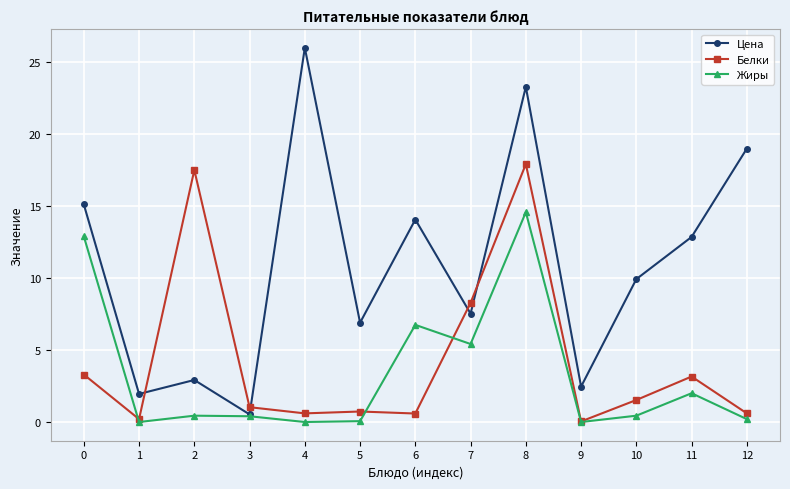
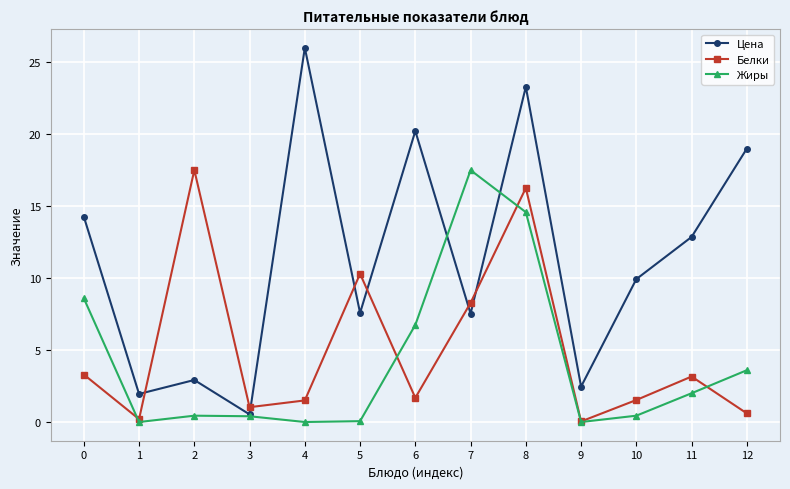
  {
    "Цена": {
-     "0": 15.1,
+     "0": 14.3,
      "1": 2.0,
      "2": 2.9,
      "4": 26.0,
-     "5": 6.9,
-     "6": 14.1,
+     "5": 7.6,
+     "6": 20.2,
      "7": 7.5,
      "8": 23.3,
      "9": 2.5,
      "10": 9.9,
      "11": 12.9,
      "12": 19.0
    },
    "Белки": {
      "0": 3.3,
      "1": 0.2,
      "2": 17.5,
      "3": 1.0,
-     "4": 0.6,
-     "5": 0.7,
-     "6": 0.6,
+     "4": 1.5,
+     "5": 10.3,
+     "6": 1.7,
      "7": 8.3,
-     "8": 17.9,
+     "8": 16.3,
      "10": 1.5,
      "11": 3.2,
      "12": 0.6
    },
    "Жиры": {
-     "0": 12.9,
+     "0": 8.6,
      "1": 0.0,
      "2": 0.4,
      "4": 0.0,
      "5": 0.1,
      "6": 6.8,
-     "7": 5.4,
+     "7": 17.5,
      "8": 14.6,
      "10": 0.4,
      "11": 2.0,
-     "12": 0.2
+     "12": 3.6
    }
  }
